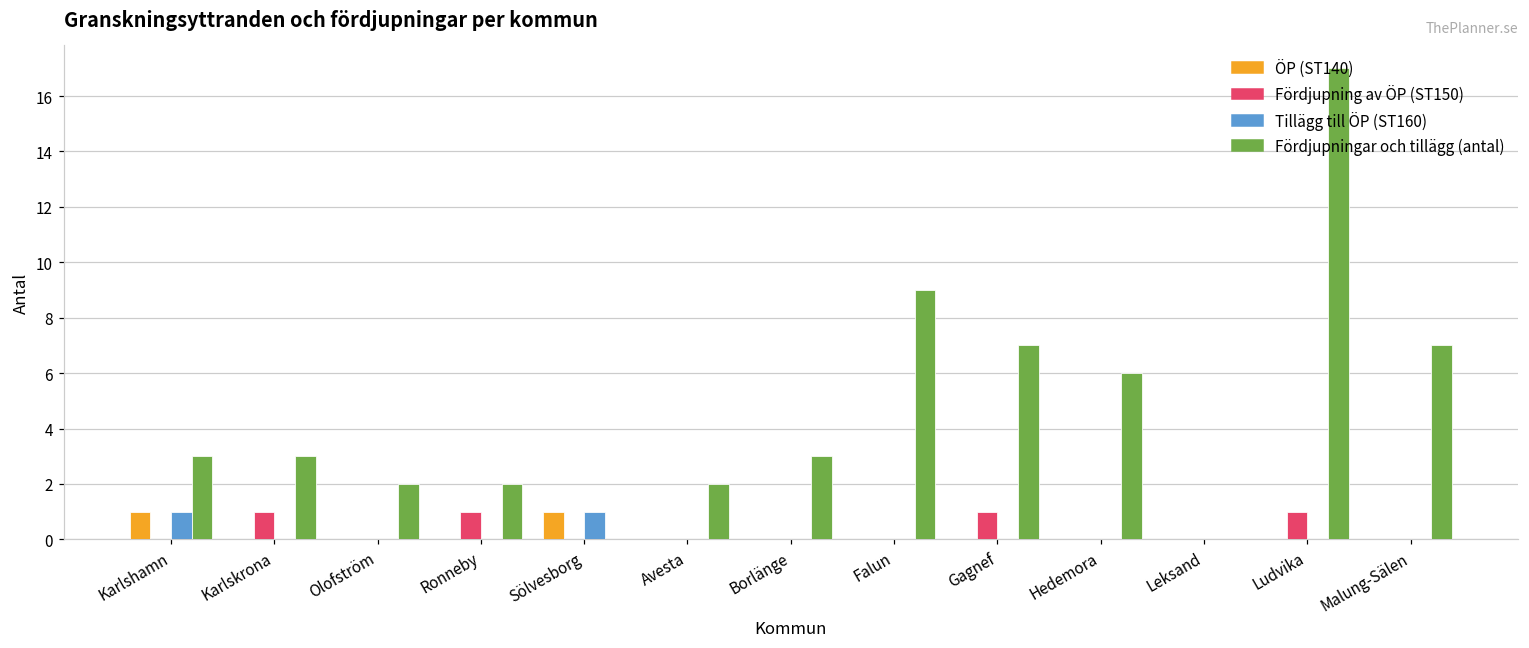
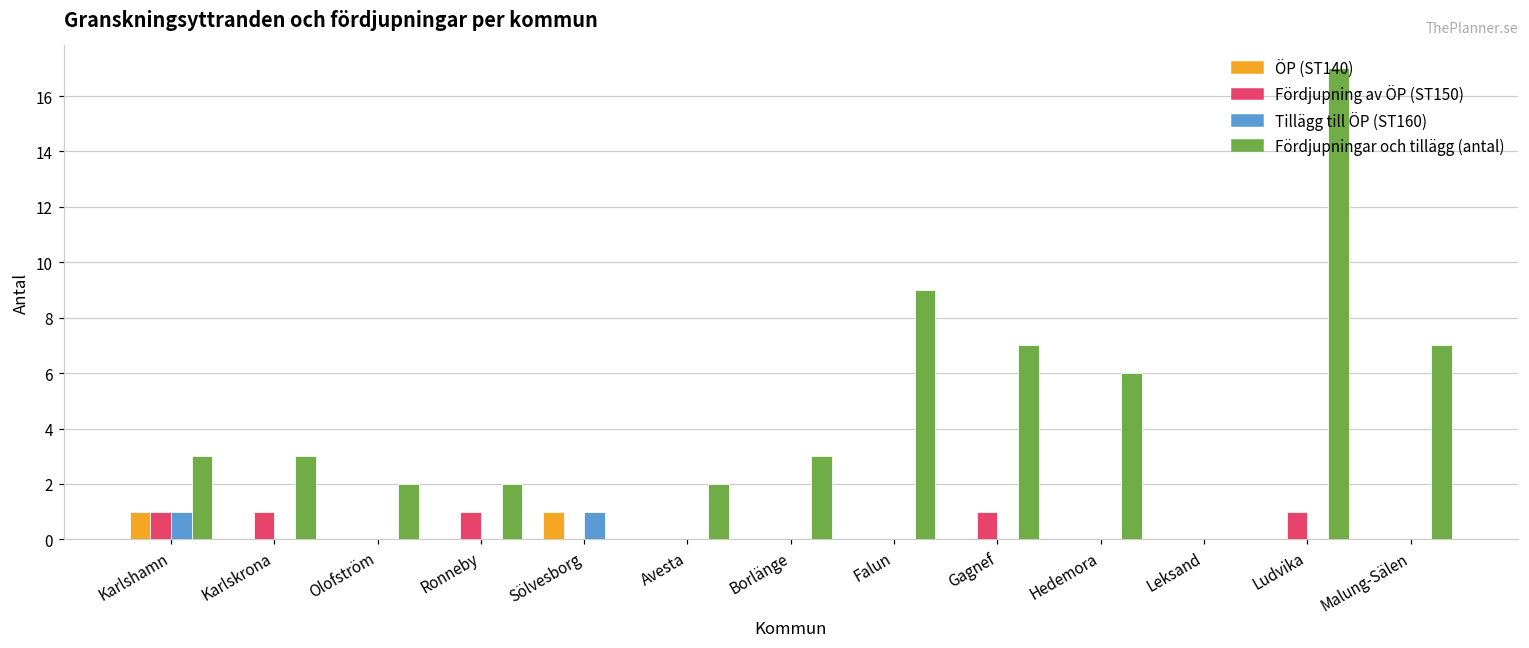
  {
    "ÖP (ST140)": {
      "Karlshamn": 1,
      "Karlskrona": 0,
      "Olofström": 0,
      "Ronneby": 0,
      "Sölvesborg": 1,
      "Avesta": 0,
      "Borlänge": 0,
      "Falun": 0,
      "Gagnef": 0,
      "Hedemora": 0,
      "Leksand": 0,
      "Ludvika": 0,
      "Malung-Sälen": 0
    },
    "Fördjupning av ÖP (ST150)": {
-     "Karlshamn": 0,
+     "Karlshamn": 1,
      "Karlskrona": 1,
      "Olofström": 0,
      "Ronneby": 1,
      "Sölvesborg": 0,
      "Avesta": 0,
      "Borlänge": 0,
      "Falun": 0,
      "Gagnef": 1,
      "Hedemora": 0,
      "Leksand": 0,
      "Ludvika": 1,
      "Malung-Sälen": 0
    },
    "Tillägg till ÖP (ST160)": {
      "Karlshamn": 1,
      "Karlskrona": 0,
      "Olofström": 0,
      "Ronneby": 0,
      "Sölvesborg": 1,
      "Avesta": 0,
      "Borlänge": 0,
      "Falun": 0,
      "Gagnef": 0,
      "Hedemora": 0,
      "Leksand": 0,
      "Ludvika": 0,
      "Malung-Sälen": 0
    },
    "Fördjupningar och tillägg (antal)": {
      "Karlshamn": 3,
      "Karlskrona": 3,
      "Olofström": 2,
      "Ronneby": 2,
      "Sölvesborg": 0,
      "Avesta": 2,
      "Borlänge": 3,
      "Falun": 9,
      "Gagnef": 7,
      "Hedemora": 6,
      "Leksand": 0,
      "Ludvika": 17,
      "Malung-Sälen": 7
    }
  }
